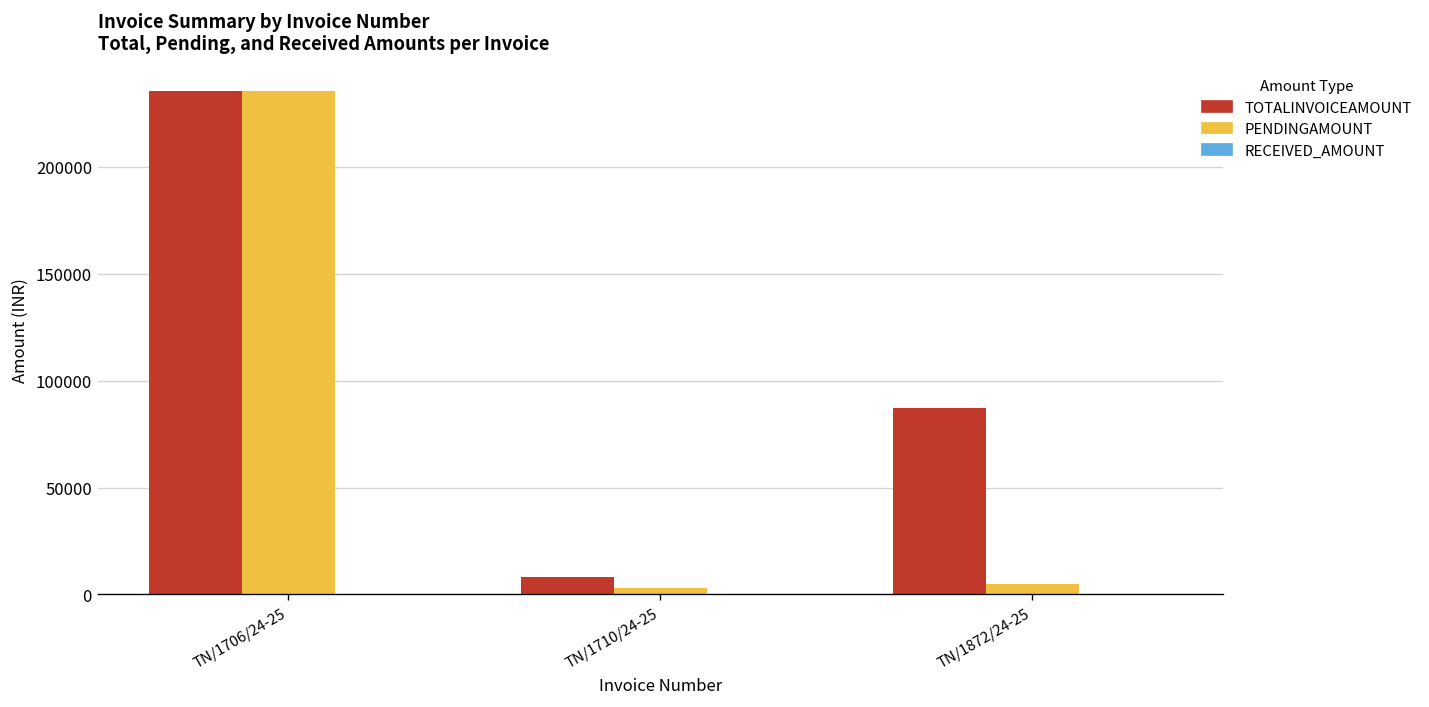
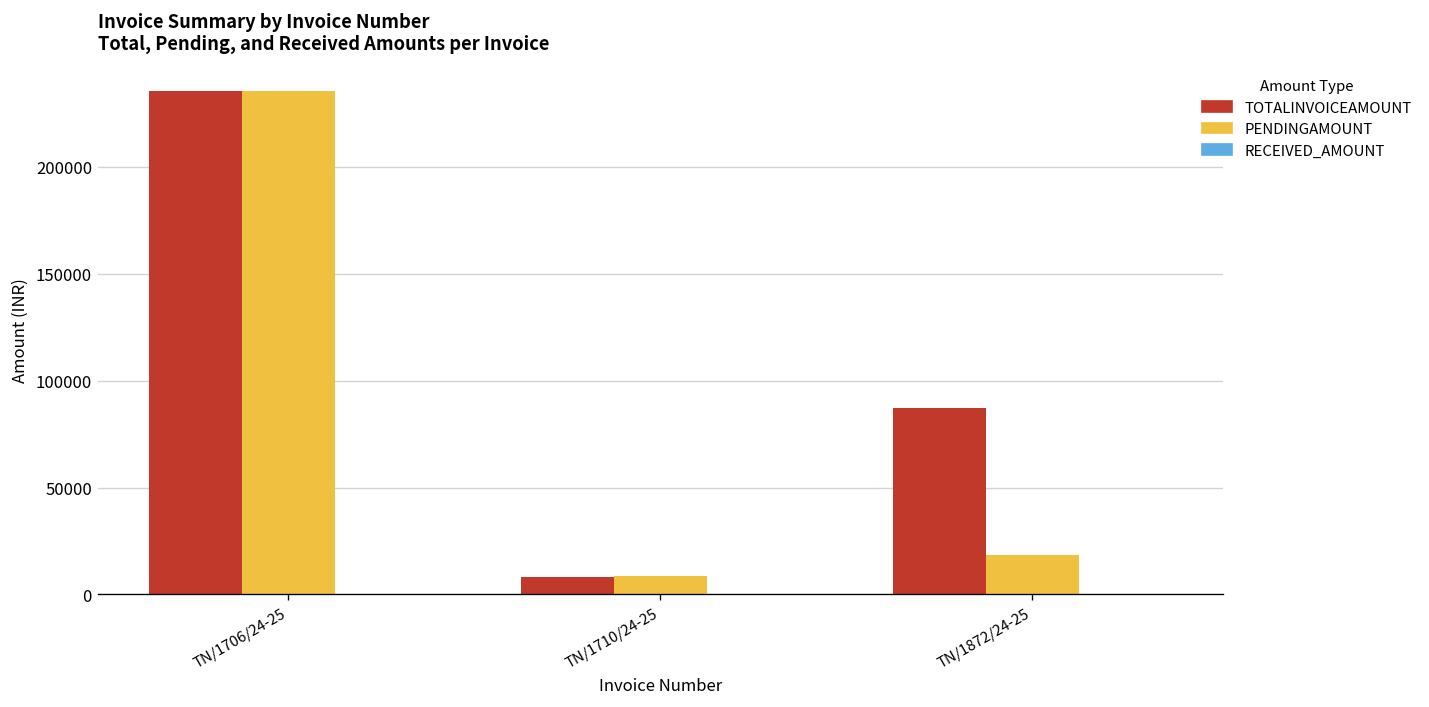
  {
    "TOTALINVOICEAMOUNT": {
      "TN/1706/24-25": 236000,
      "TN/1710/24-25": 8000,
      "TN/1872/24-25": 87000
    },
    "PENDINGAMOUNT": {
      "TN/1706/24-25": 236000,
-     "TN/1710/24-25": 3000,
-     "TN/1872/24-25": 5000
+     "TN/1710/24-25": 9000,
+     "TN/1872/24-25": 19000
    },
    "RECEIVED_AMOUNT": {
      "TN/1706/24-25": 0,
      "TN/1710/24-25": 0,
      "TN/1872/24-25": 0
    }
  }
